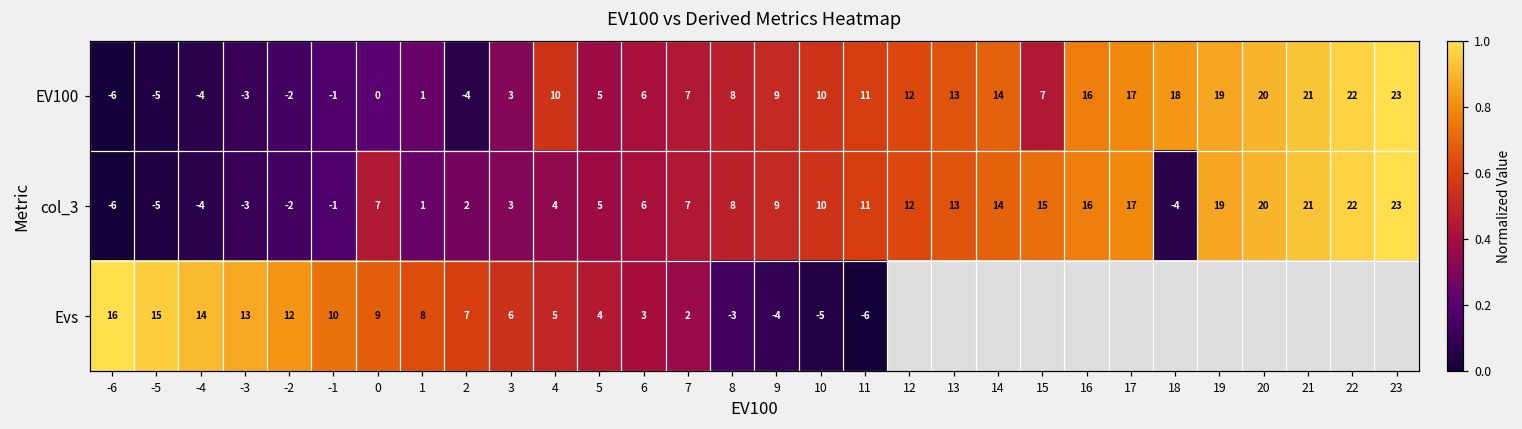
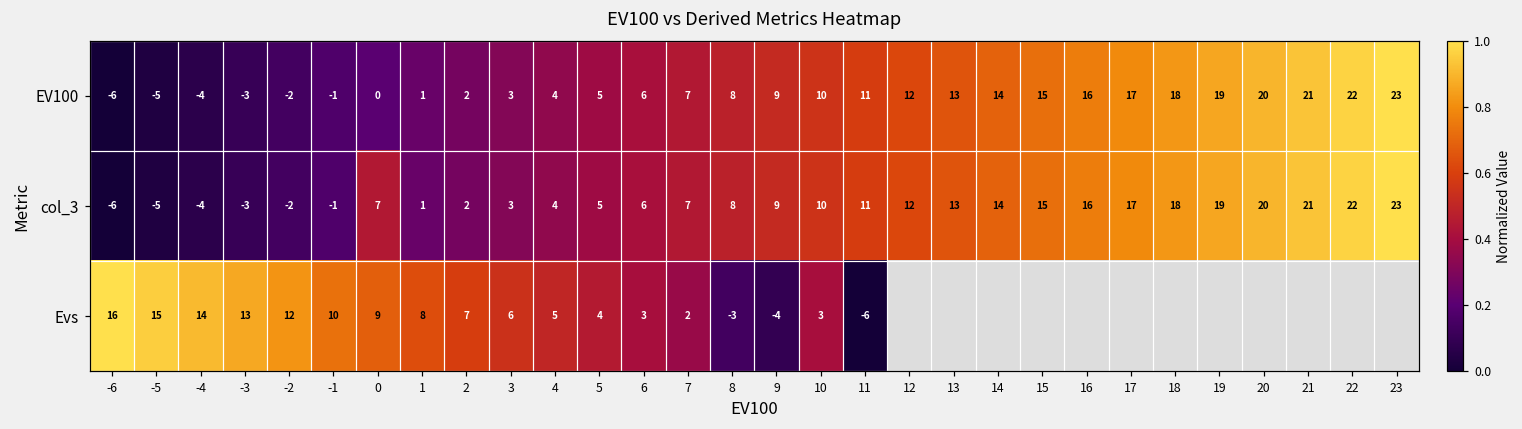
  {
    "EV100": {
      "-6": -6,
      "-5": -5,
      "-4": -4,
      "-3": -3,
      "-2": -2,
      "-1": -1,
      "0": 0,
      "1": 1,
-     "2": -4,
+     "2": 2,
      "3": 3,
-     "4": 10,
+     "4": 4,
      "5": 5,
      "6": 6,
      "7": 7,
      "8": 8,
      "9": 9,
      "10": 10,
      "11": 11,
      "12": 12,
      "13": 13,
      "14": 14,
-     "15": 7,
+     "15": 15,
      "16": 16,
      "17": 17,
      "18": 18,
      "19": 19,
      "20": 20,
      "21": 21,
      "22": 22,
      "23": 23
    },
    "col_3": {
      "-6": -6,
      "-5": -5,
      "-4": -4,
      "-3": -3,
      "-2": -2,
      "-1": -1,
      "0": 7,
      "1": 1,
      "2": 2,
      "3": 3,
      "4": 4,
      "5": 5,
      "6": 6,
      "7": 7,
      "8": 8,
      "9": 9,
      "10": 10,
      "11": 11,
      "12": 12,
      "13": 13,
      "14": 14,
      "15": 15,
      "16": 16,
      "17": 17,
-     "18": -4,
+     "18": 18,
      "19": 19,
      "20": 20,
      "21": 21,
      "22": 22,
      "23": 23
    },
    "Evs": {
      "-6": 16,
      "-5": 15,
      "-4": 14,
      "-3": 13,
      "-2": 12,
      "-1": 10,
      "0": 9,
      "1": 8,
      "2": 7,
      "3": 6,
      "4": 5,
      "5": 4,
      "6": 3,
      "7": 2,
      "8": -3,
      "9": -4,
-     "10": -5,
+     "10": 3,
      "11": -6
    }
  }
